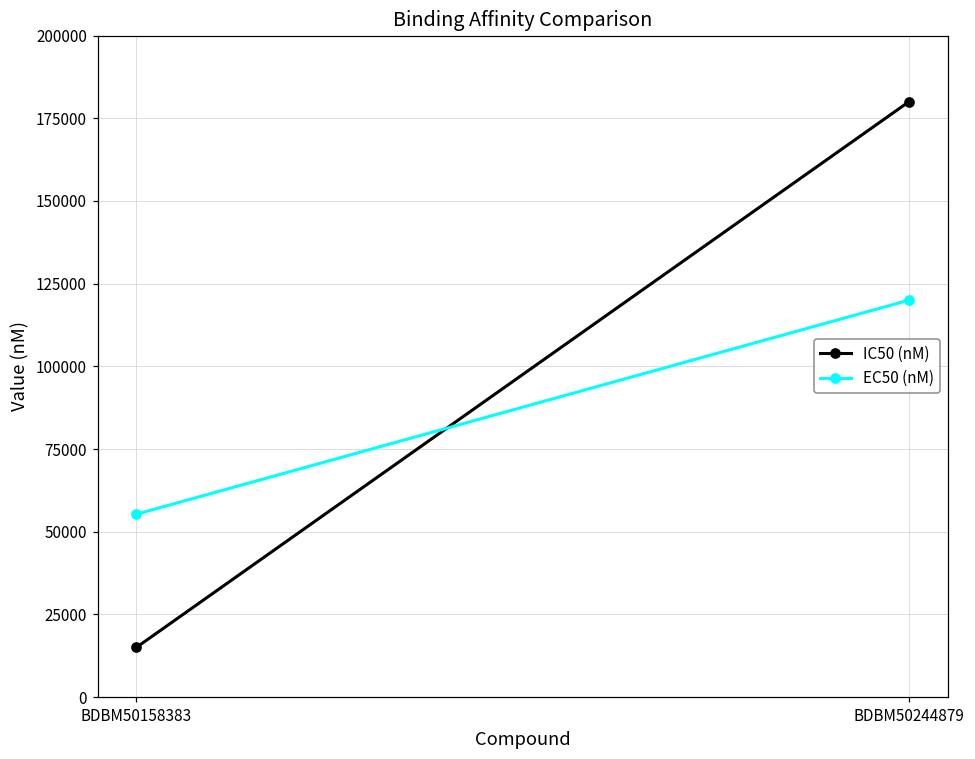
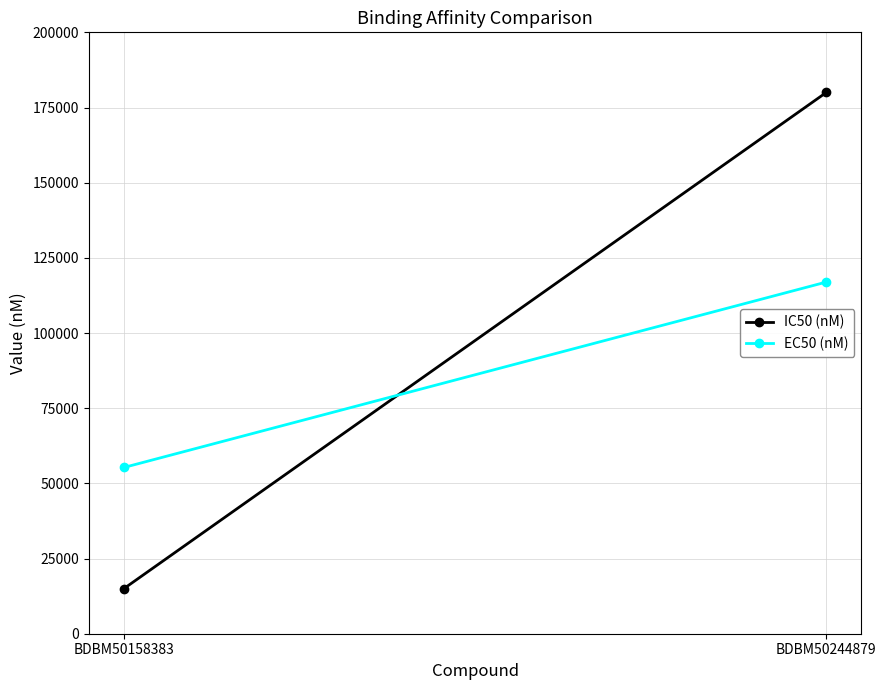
  {
    "IC50 (nM)": {
      "BDBM50158383": 15000,
      "BDBM50244879": 180000
    },
    "EC50 (nM)": {
      "BDBM50158383": 55000,
-     "BDBM50244879": 120000
+     "BDBM50244879": 117000
    }
  }
